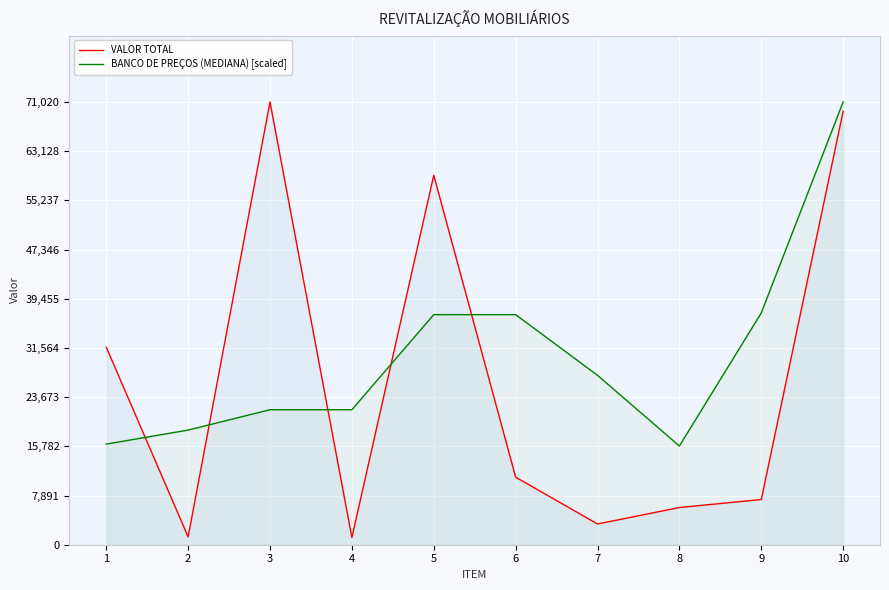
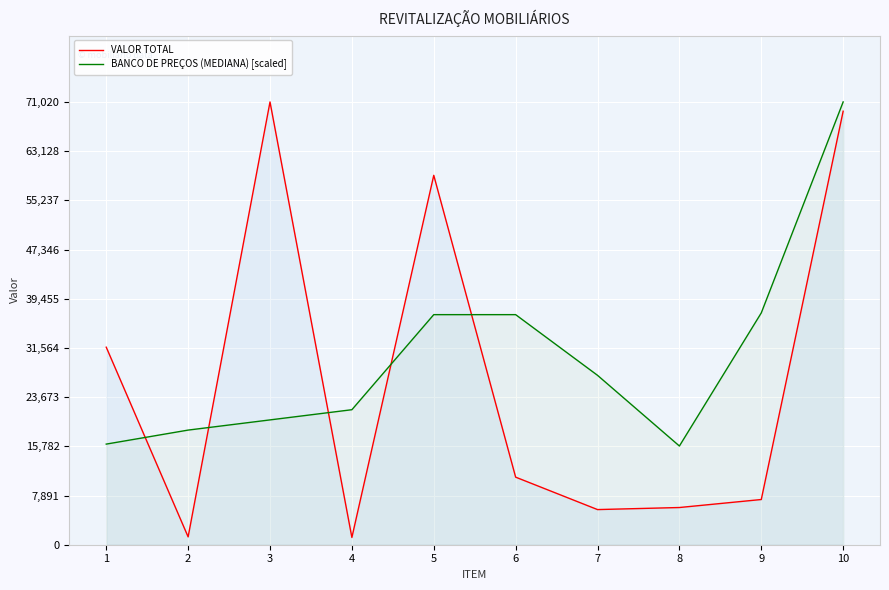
  {
    "VALOR TOTAL": {
      "1": "32,000",
      "2": "1,000",
      "3": "71,000",
      "4": "1,000",
      "5": "59,000",
      "6": "11,000",
-     "7": "3,000",
+     "7": "6,000",
      "8": "6,000",
      "9": "7,000",
      "10": "70,000"
    },
    "BANCO DE PREÇOS (MEDIANA) [scaled]": {
      "1": "16,000",
      "2": "18,000",
-     "3": "22,000",
+     "3": "20,000",
      "4": "22,000",
      "5": "37,000",
      "6": "37,000",
      "7": "27,000",
      "8": "16,000",
      "9": "37,000",
      "10": "71,000"
    }
  }
